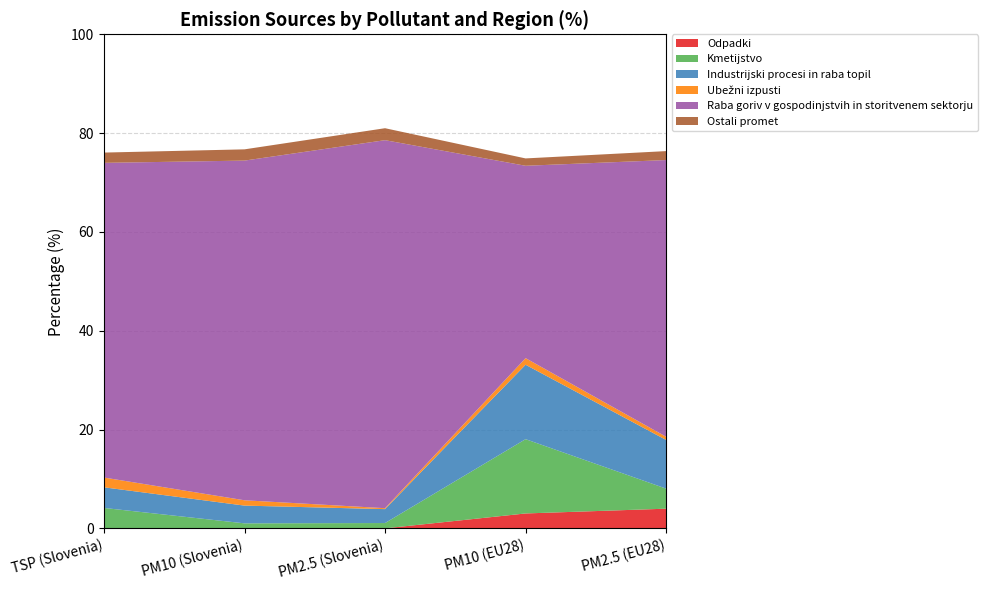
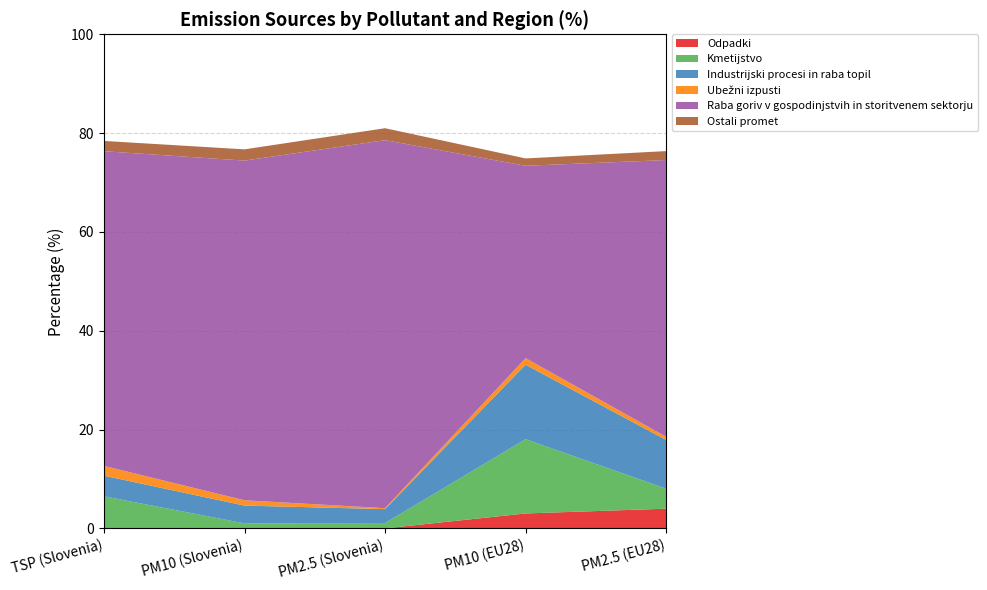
  {
    "Odpadki": {
      "PM10 (EU28)": 3,
      "PM2.5 (EU28)": 4
    },
    "Kmetijstvo": {
-     "TSP (Slovenia)": 4,
+     "TSP (Slovenia)": 6,
      "PM10 (Slovenia)": 1,
      "PM2.5 (Slovenia)": 1,
      "PM10 (EU28)": 15,
      "PM2.5 (EU28)": 4
    },
    "Industrijski procesi in raba topil": {
      "TSP (Slovenia)": 4,
      "PM10 (Slovenia)": 4,
      "PM10 (EU28)": 15,
      "PM2.5 (EU28)": 10
    },
    "Ubežni izpusti": {
      "TSP (Slovenia)": 2,
      "PM10 (Slovenia)": 1,
      "PM10 (EU28)": 1,
      "PM2.5 (EU28)": 1
    },
    "Raba goriv v gospodinjstvih in storitvenem sektorju": {
      "TSP (Slovenia)": 64,
      "PM10 (Slovenia)": 69,
      "PM2.5 (Slovenia)": 74,
      "PM10 (EU28)": 39,
      "PM2.5 (EU28)": 56
    },
    "Ostali promet": {
      "TSP (Slovenia)": 2,
      "PM10 (Slovenia)": 2,
      "PM2.5 (Slovenia)": 2,
      "PM10 (EU28)": 1,
      "PM2.5 (EU28)": 2
    }
  }
